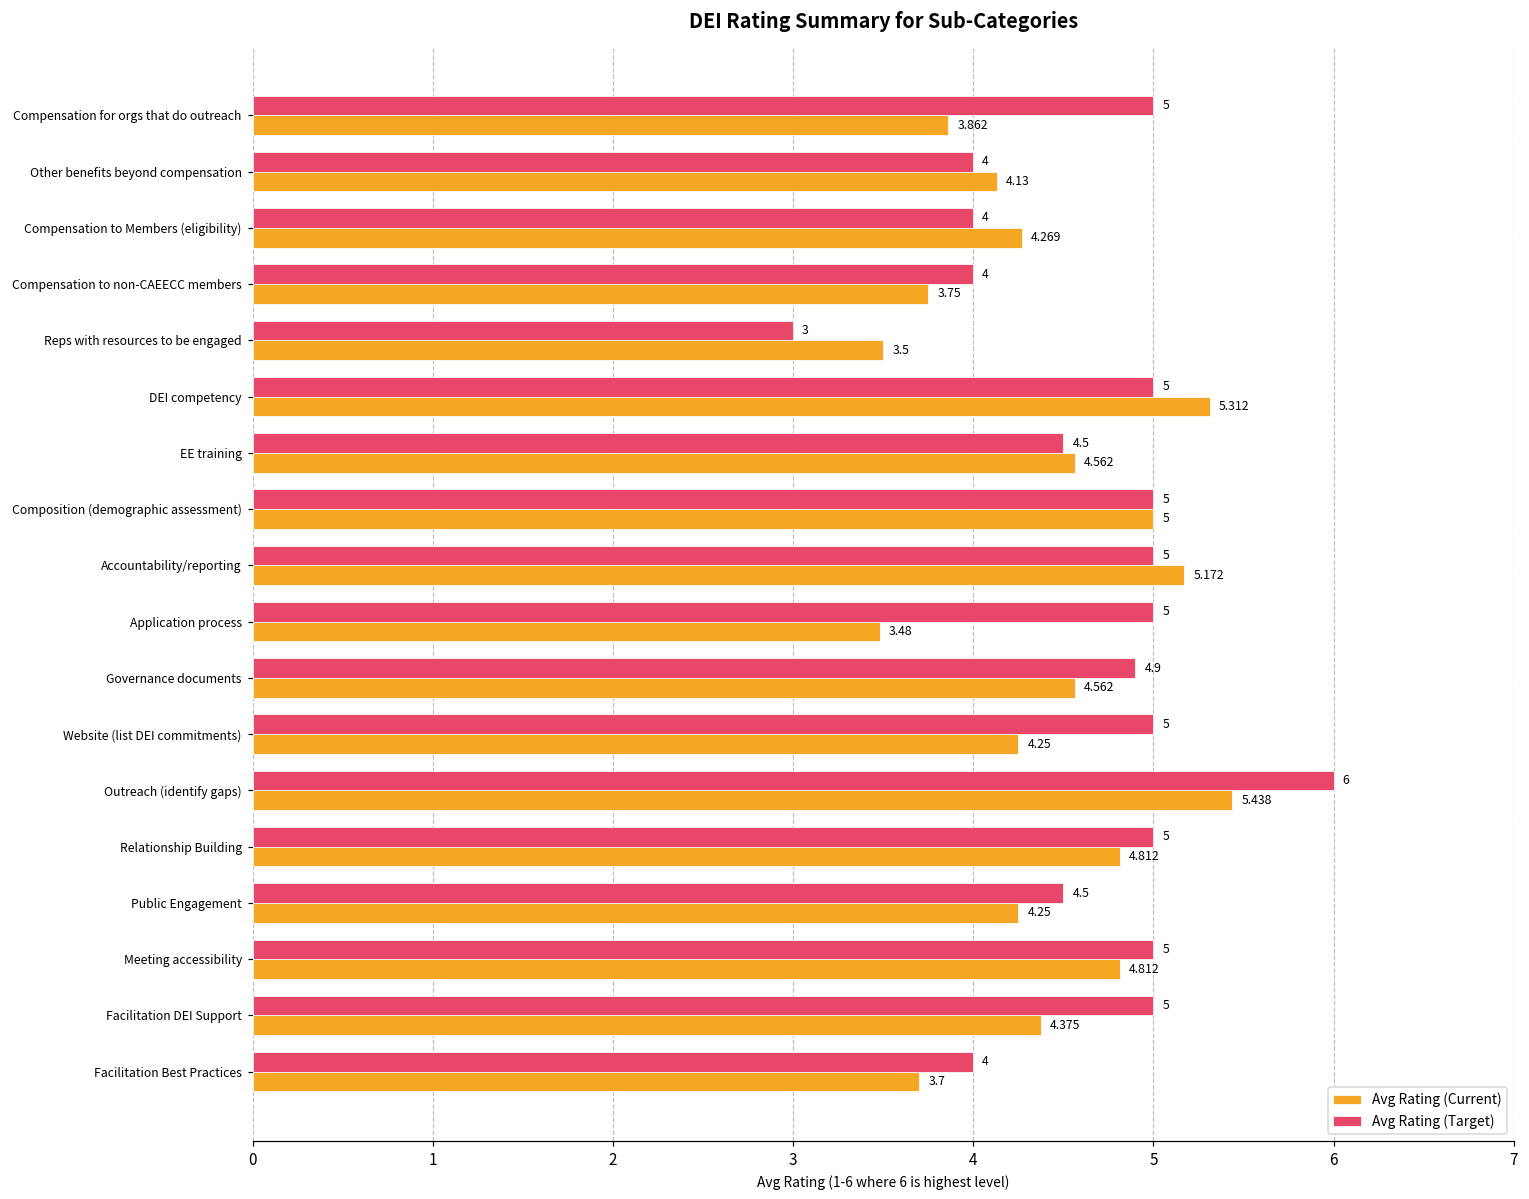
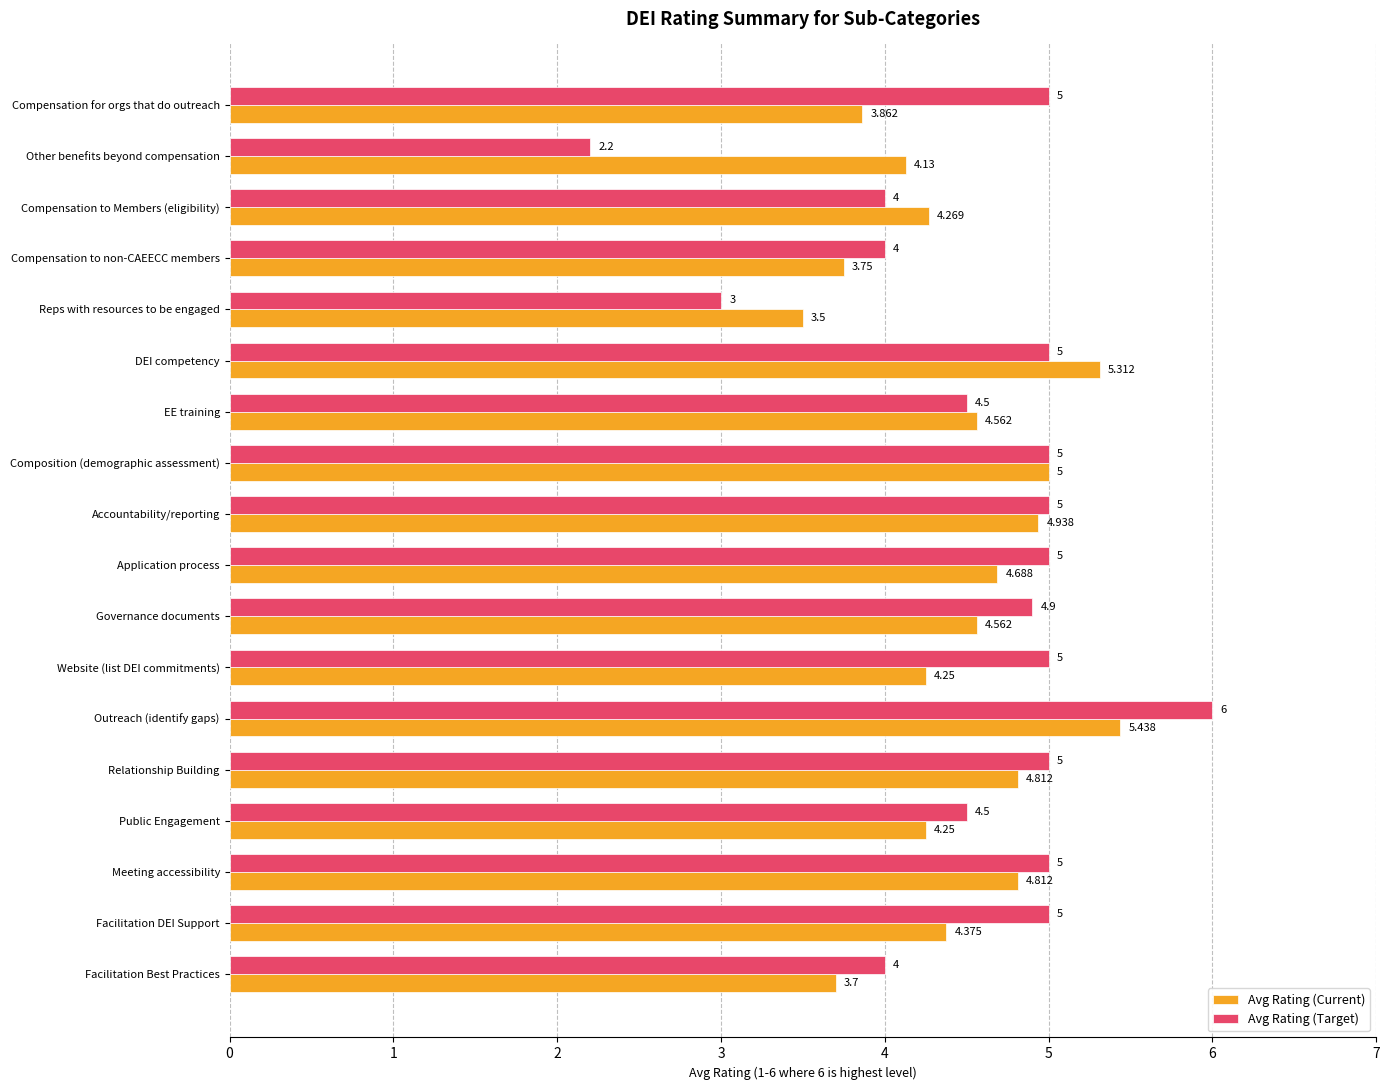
  {
    "Avg Rating (Current)": {
      "Compensation for orgs that do outreach": 3.862,
      "Other benefits beyond compensation": 4.13,
      "Compensation to Members (eligibility)": 4.269,
      "Compensation to non-CAEECC members": 3.75,
      "Reps with resources to be engaged": 3.5,
      "DEI competency": 5.312,
      "EE training": 4.562,
      "Composition (demographic assessment)": 5,
-     "Accountability/reporting": 5.172,
-     "Application process": 3.48,
+     "Accountability/reporting": 4.938,
+     "Application process": 4.688,
      "Governance documents": 4.562,
      "Website (list DEI commitments)": 4.25,
      "Outreach (identify gaps)": 5.438,
      "Relationship Building": 4.812,
      "Public Engagement": 4.25,
      "Meeting accessibility": 4.812,
      "Facilitation DEI Support": 4.375,
      "Facilitation Best Practices": 3.7
    },
    "Avg Rating (Target)": {
      "Compensation for orgs that do outreach": 5,
-     "Other benefits beyond compensation": 4,
+     "Other benefits beyond compensation": 2.2,
      "Compensation to Members (eligibility)": 4,
      "Compensation to non-CAEECC members": 4,
      "Reps with resources to be engaged": 3,
      "DEI competency": 5,
      "EE training": 4.5,
      "Composition (demographic assessment)": 5,
      "Accountability/reporting": 5,
      "Application process": 5,
      "Governance documents": 4.9,
      "Website (list DEI commitments)": 5,
      "Outreach (identify gaps)": 6,
      "Relationship Building": 5,
      "Public Engagement": 4.5,
      "Meeting accessibility": 5,
      "Facilitation DEI Support": 5,
      "Facilitation Best Practices": 4
    }
  }
